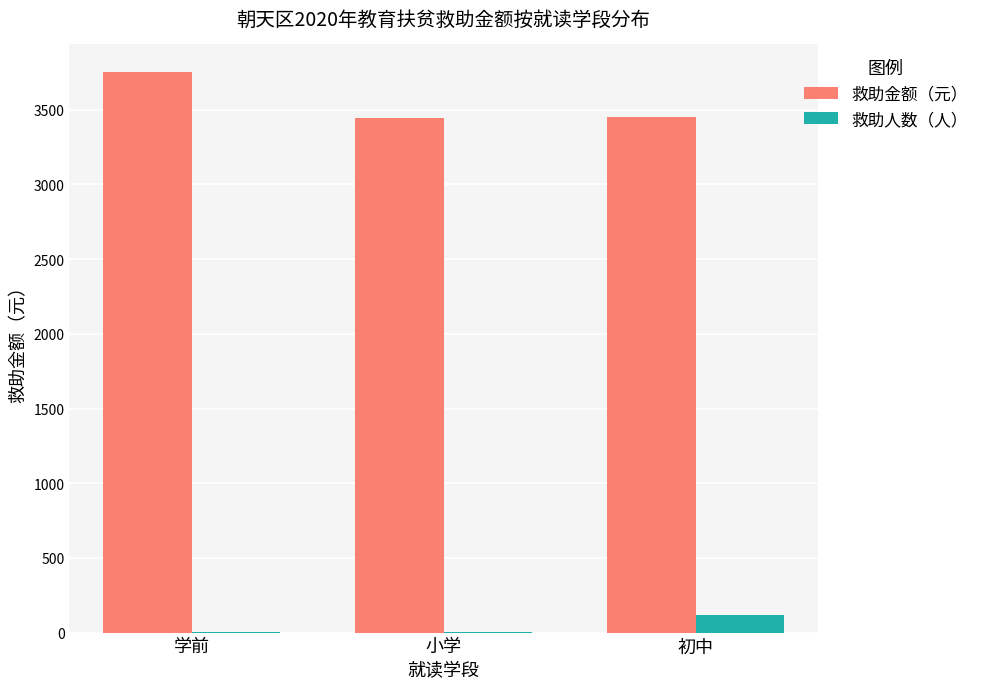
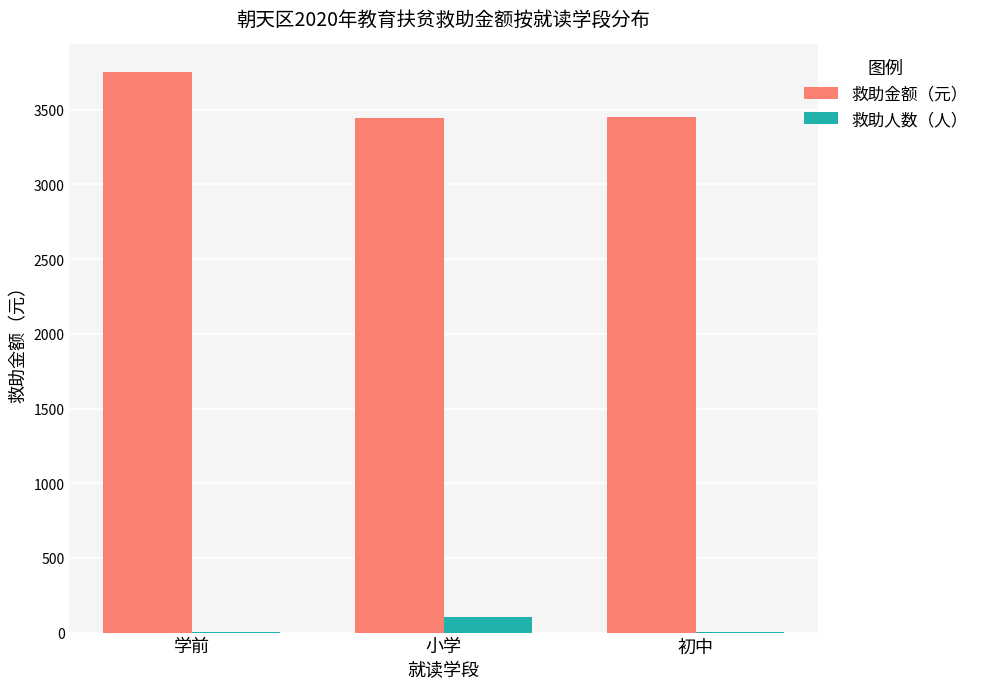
  {
    "救助金额（元）": {
      "学前": 3750,
      "小学": 3440,
      "初中": 3450
    },
    "救助人数（人）": {
-     "小学": 10,
-     "初中": 120
+     "小学": 100,
+     "初中": 0
    }
  }
